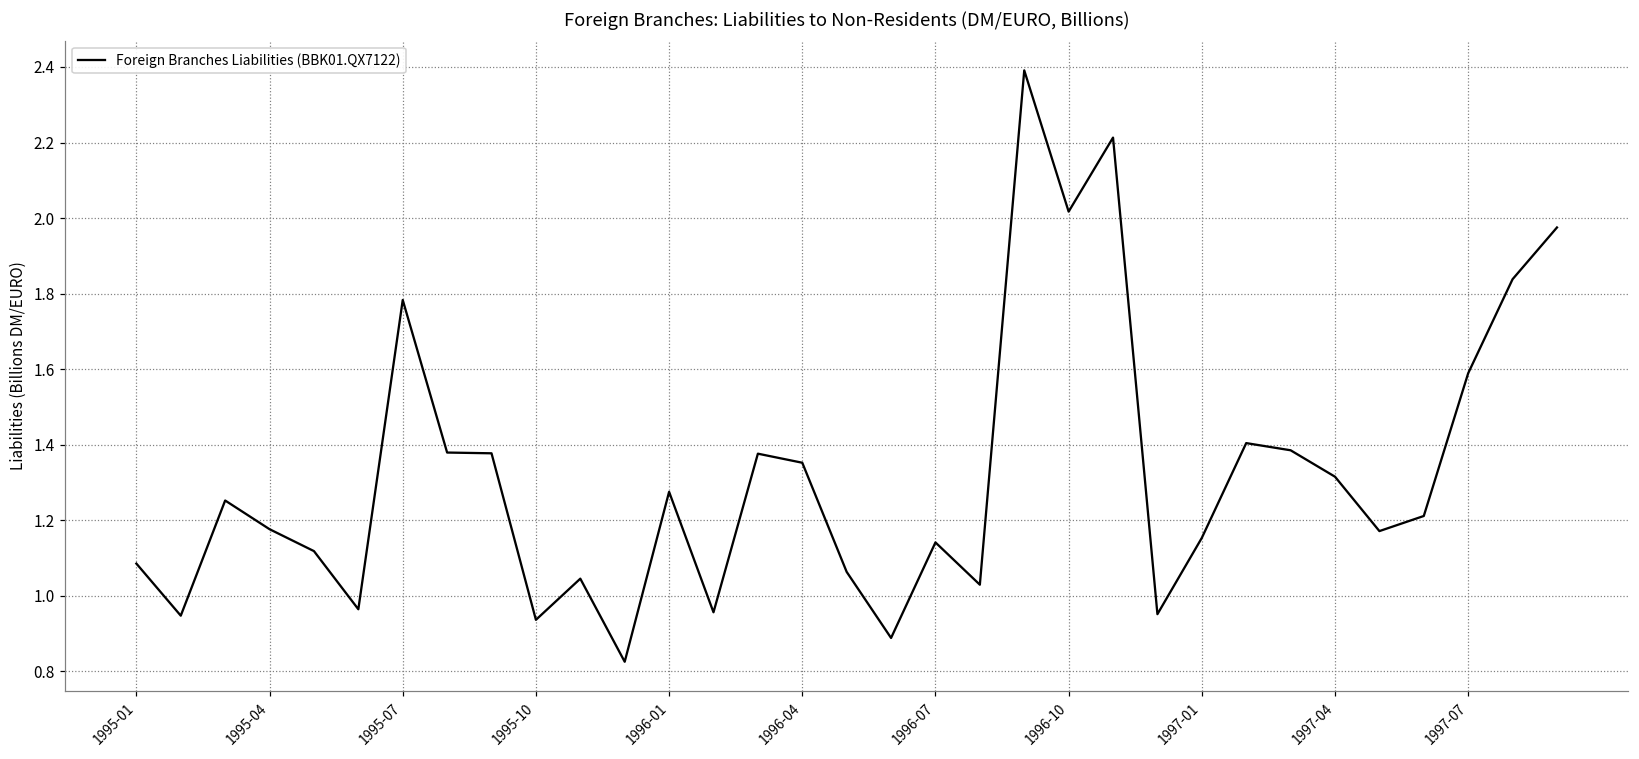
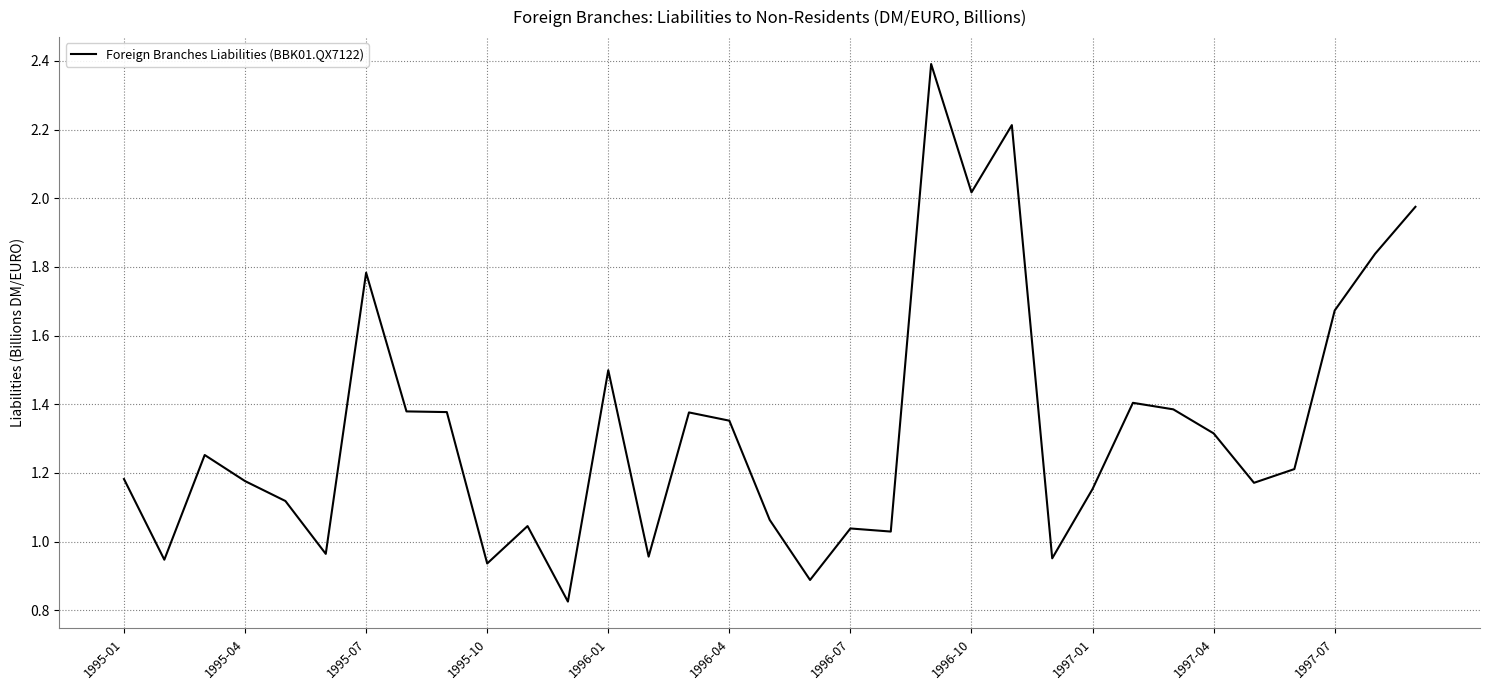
  {
-   "1995-01": 1.09,
+   "1995-01": 1.18,
    "1995-04": 1.18,
    "1995-07": 1.78,
    "1995-10": 0.94,
-   "1996-01": 1.28,
+   "1996-01": 1.50,
    "1996-04": 1.35,
-   "1996-07": 1.14,
+   "1996-07": 1.04,
    "1996-10": 2.02,
    "1997-01": 1.15,
    "1997-04": 1.32,
-   "1997-07": 1.59
+   "1997-07": 1.67
  }
